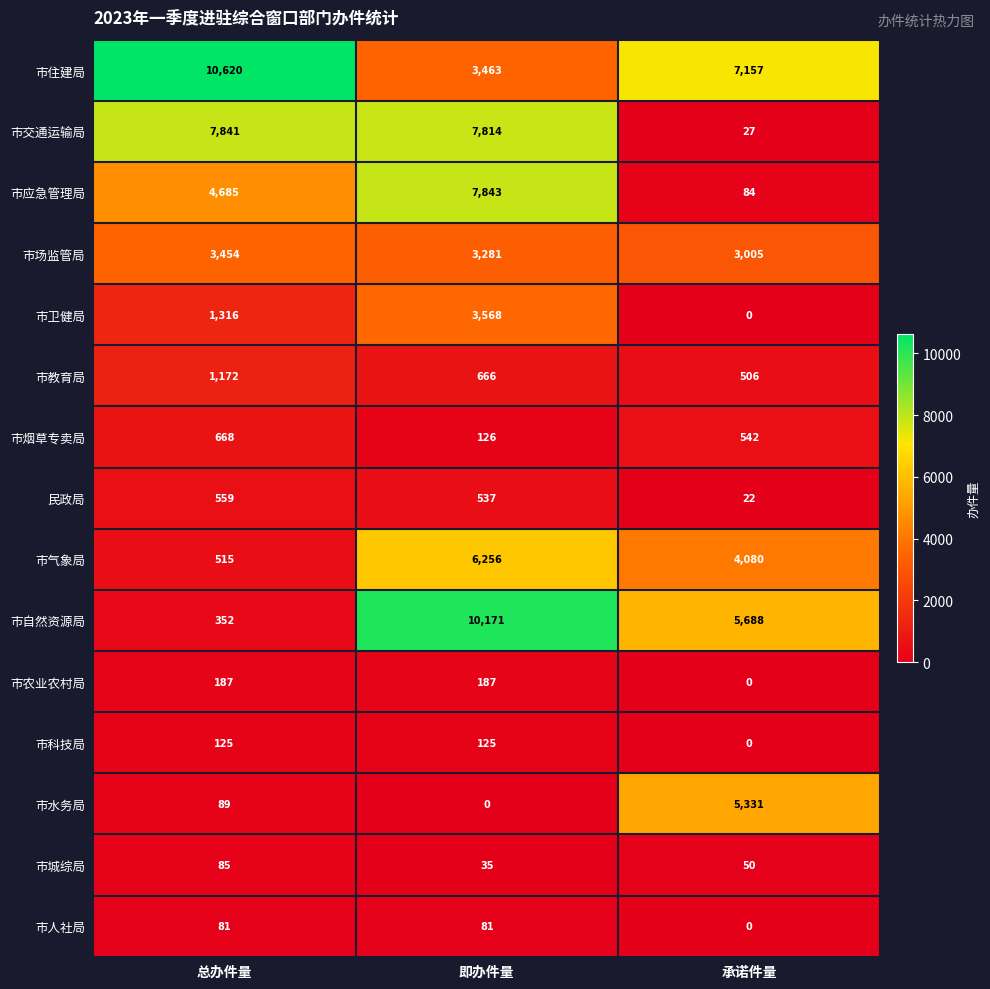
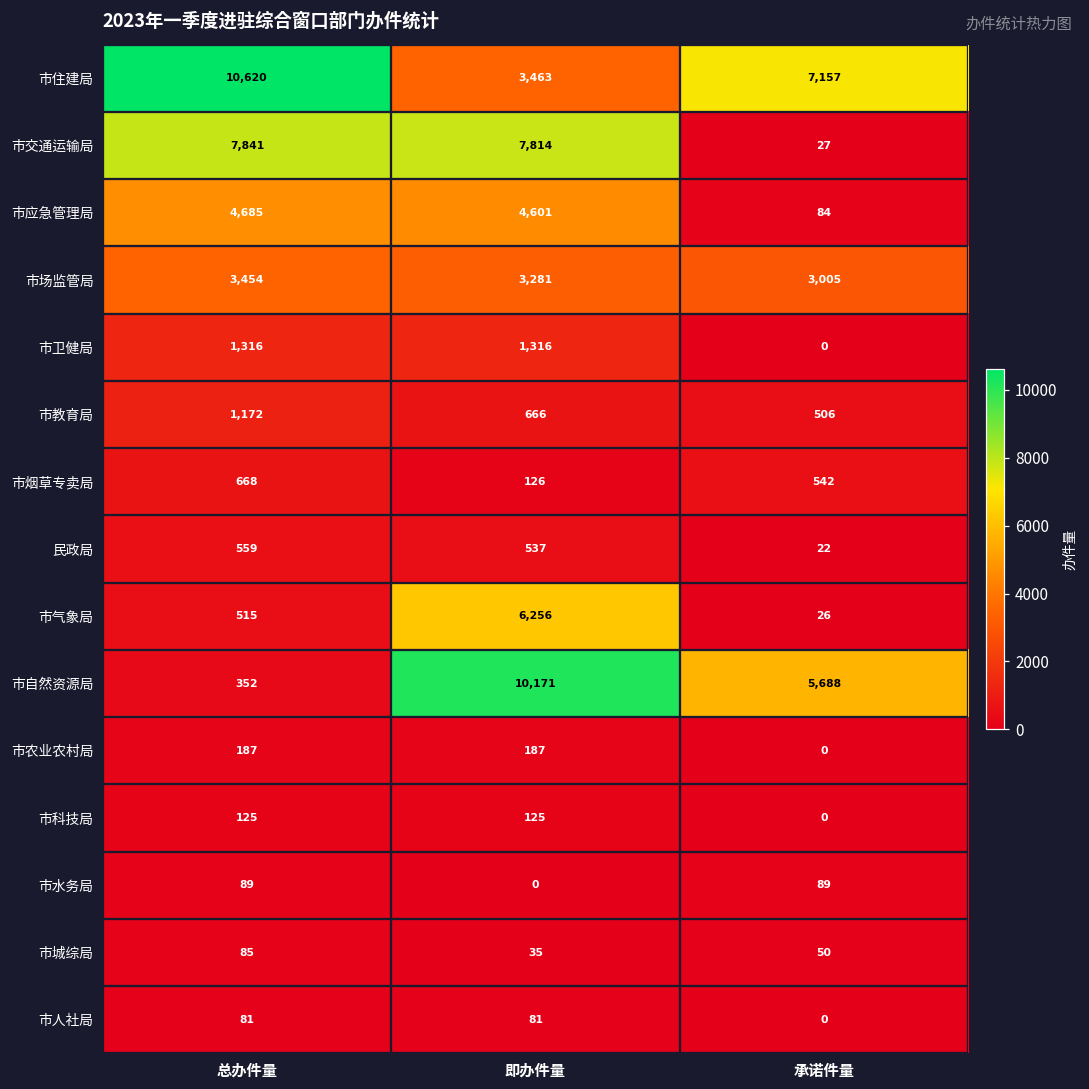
  {
    "市住建局": {
      "总办件量": "10,620",
      "即办件量": "3,463",
      "承诺件量": "7,157"
    },
    "市交通运输局": {
      "总办件量": "7,841",
      "即办件量": "7,814",
      "承诺件量": "27"
    },
    "市应急管理局": {
      "总办件量": "4,685",
-     "即办件量": "7,843",
+     "即办件量": "4,601",
      "承诺件量": "84"
    },
    "市场监管局": {
      "总办件量": "3,454",
      "即办件量": "3,281",
      "承诺件量": "3,005"
    },
    "市卫健局": {
      "总办件量": "1,316",
-     "即办件量": "3,568",
+     "即办件量": "1,316",
      "承诺件量": "0"
    },
    "市教育局": {
      "总办件量": "1,172",
      "即办件量": "666",
      "承诺件量": "506"
    },
    "市烟草专卖局": {
      "总办件量": "668",
      "即办件量": "126",
      "承诺件量": "542"
    },
    "民政局": {
      "总办件量": "559",
      "即办件量": "537",
      "承诺件量": "22"
    },
    "市气象局": {
      "总办件量": "515",
      "即办件量": "6,256",
-     "承诺件量": "4,080"
+     "承诺件量": "26"
    },
    "市自然资源局": {
      "总办件量": "352",
      "即办件量": "10,171",
      "承诺件量": "5,688"
    },
    "市农业农村局": {
      "总办件量": "187",
      "即办件量": "187",
      "承诺件量": "0"
    },
    "市科技局": {
      "总办件量": "125",
      "即办件量": "125",
      "承诺件量": "0"
    },
    "市水务局": {
      "总办件量": "89",
      "即办件量": "0",
-     "承诺件量": "5,331"
+     "承诺件量": "89"
    },
    "市城综局": {
      "总办件量": "85",
      "即办件量": "35",
      "承诺件量": "50"
    },
    "市人社局": {
      "总办件量": "81",
      "即办件量": "81",
      "承诺件量": "0"
    }
  }
